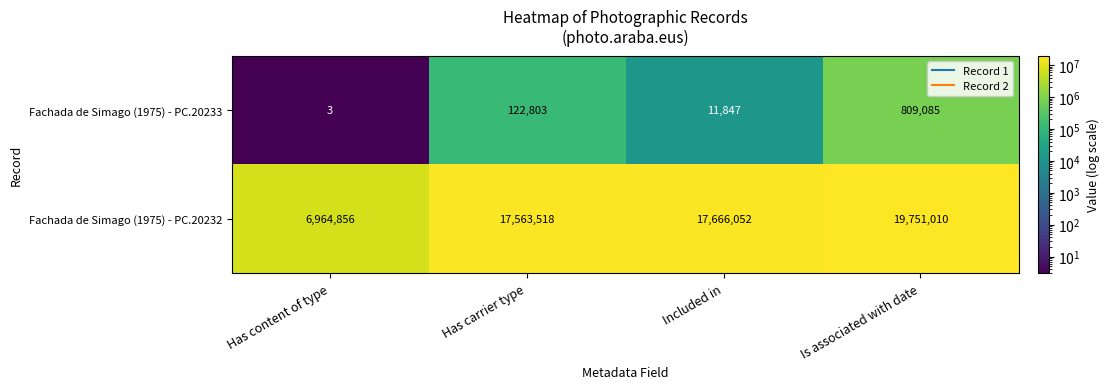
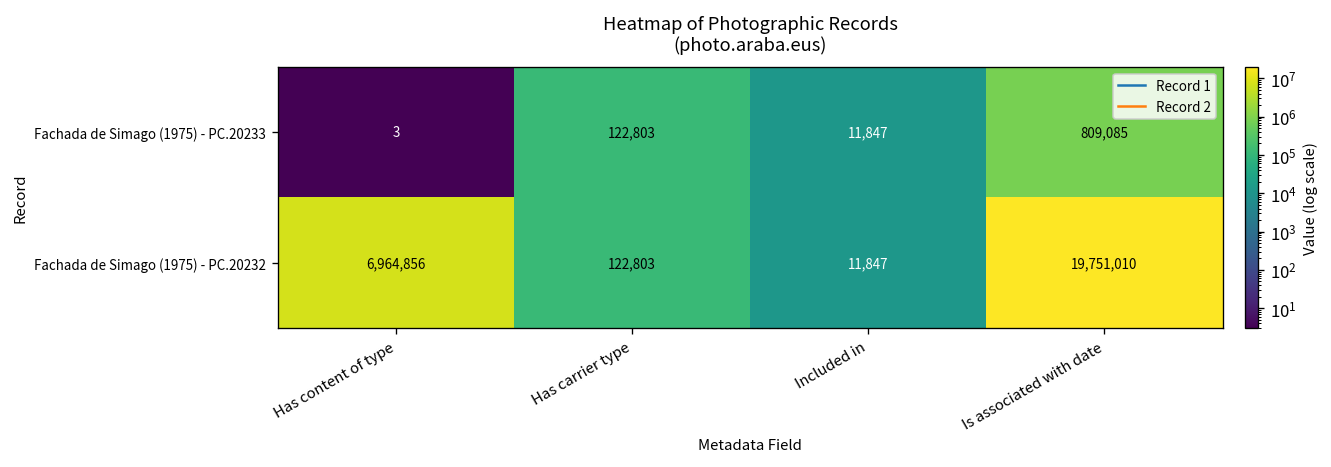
  {
    "Fachada de Simago (1975) - PC.20233": {
      "Has content of type": "3",
      "Has carrier type": "122,803",
      "Included in": "11,847",
      "Is associated with date": "809,085"
    },
    "Fachada de Simago (1975) - PC.20232": {
      "Has content of type": "6,964,856",
-     "Has carrier type": "17,563,518",
-     "Included in": "17,666,052",
+     "Has carrier type": "122,803",
+     "Included in": "11,847",
      "Is associated with date": "19,751,010"
    }
  }
